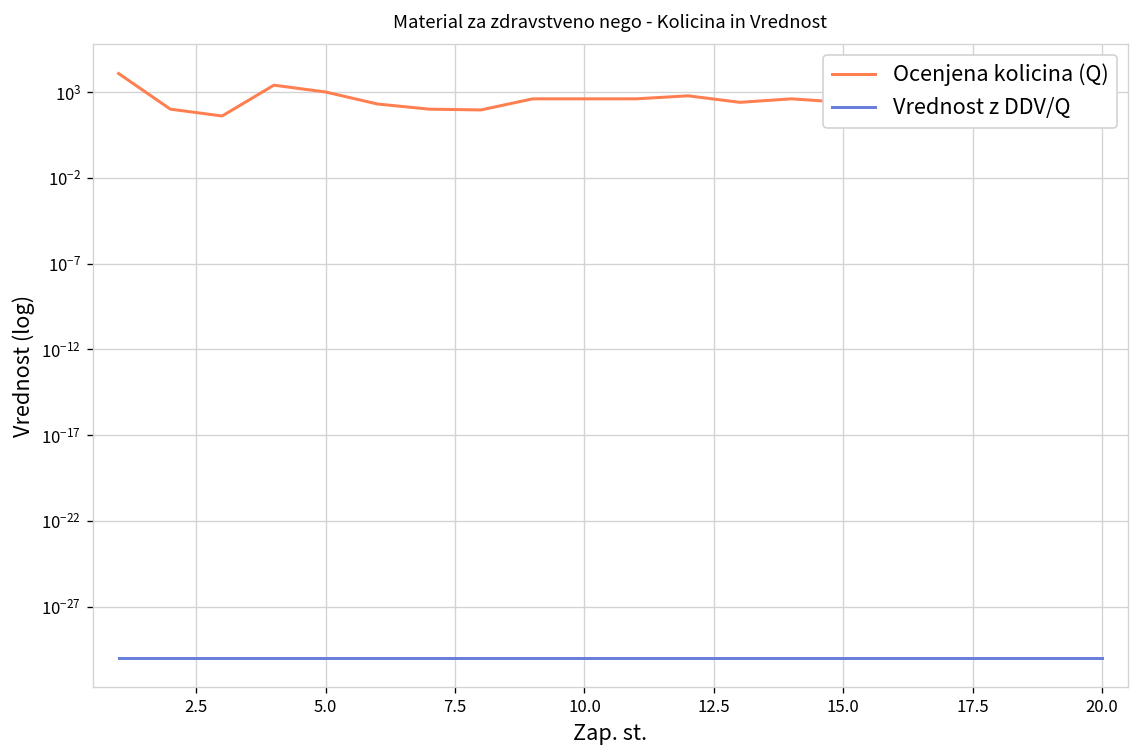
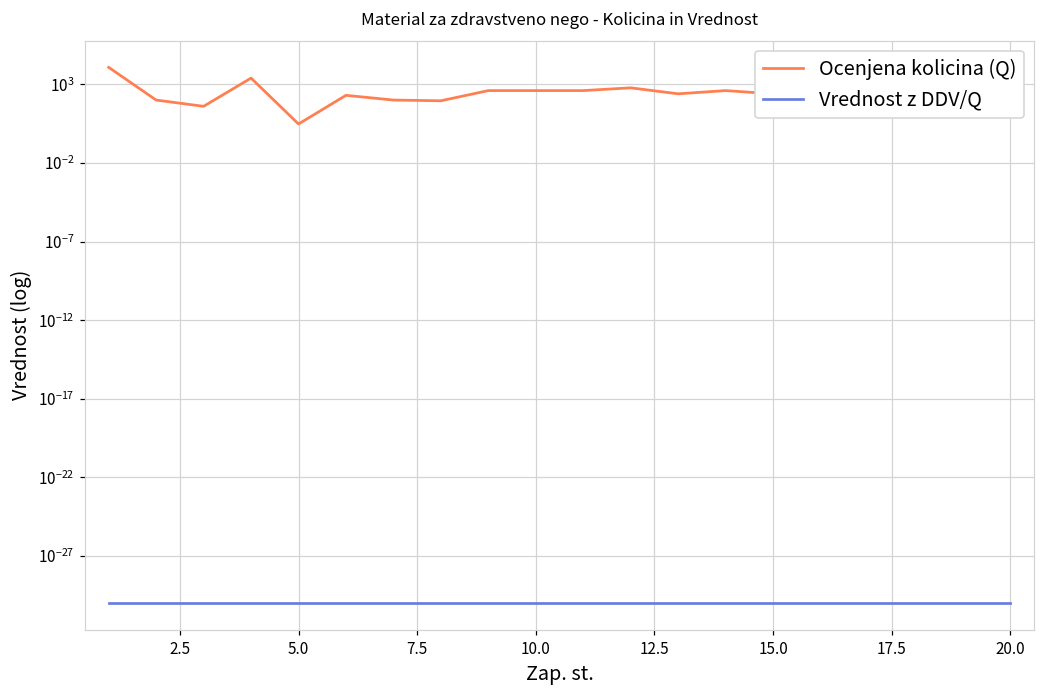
  {
    "Ocenjena kolicina (Q)": {
-     "5.0": 1000,
+     "5.0": 3,
      "10.0": 400
    },
    "Vrednost z DDV/Q": {
      "5.0": 0.000000000000,
      "10.0": 0.000000000000,
      "15.0": 0.000000000000,
      "20.0": 0.000000000000
    }
  }
